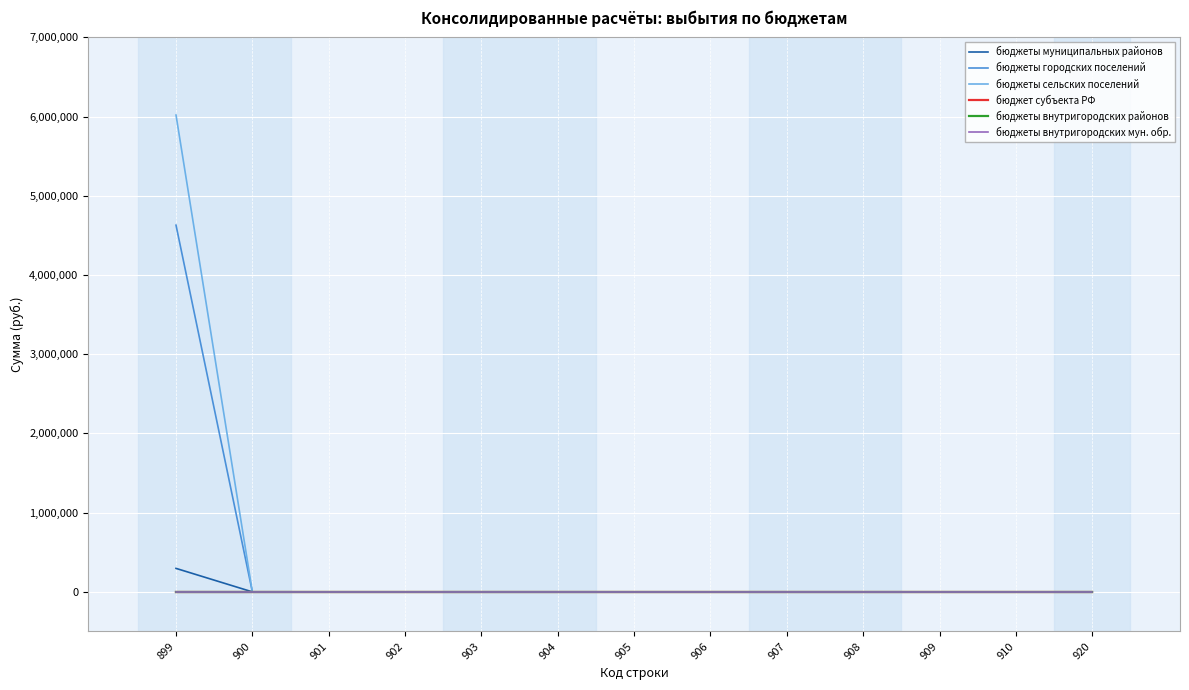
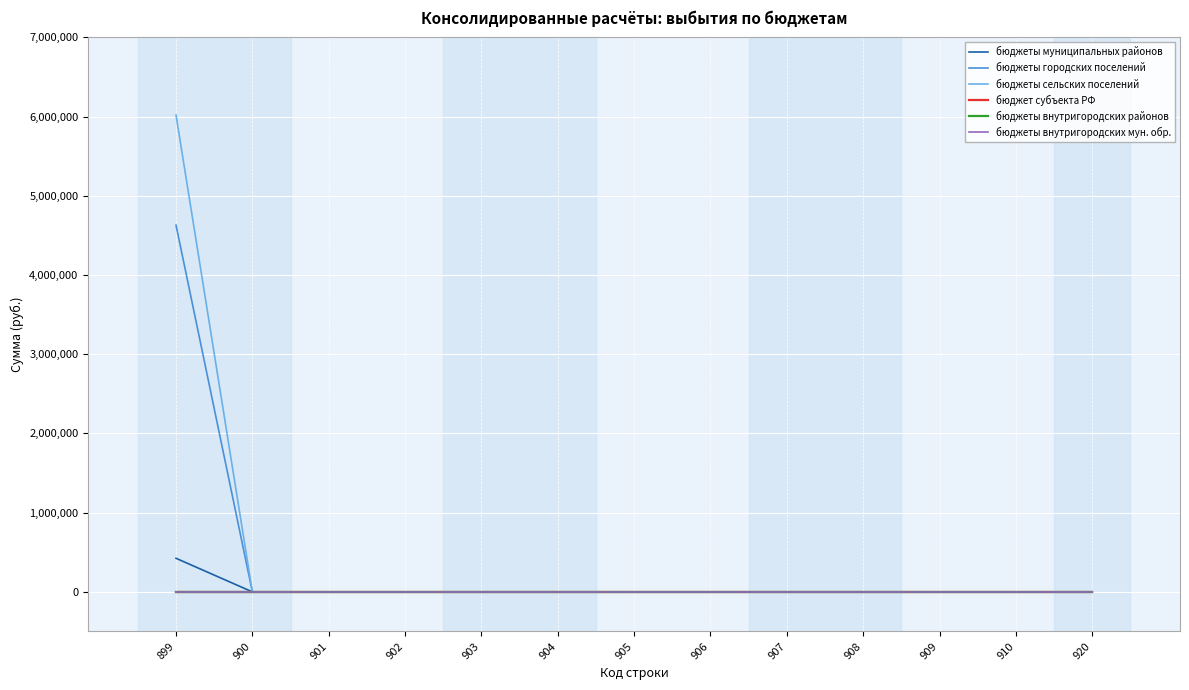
  {
    "бюджеты муниципальных районов": {
-     "899": "300,000"
+     "899": "400,000"
    },
    "бюджеты внутригородских мун. обр.": {
      "899": "0"
    }
  }
